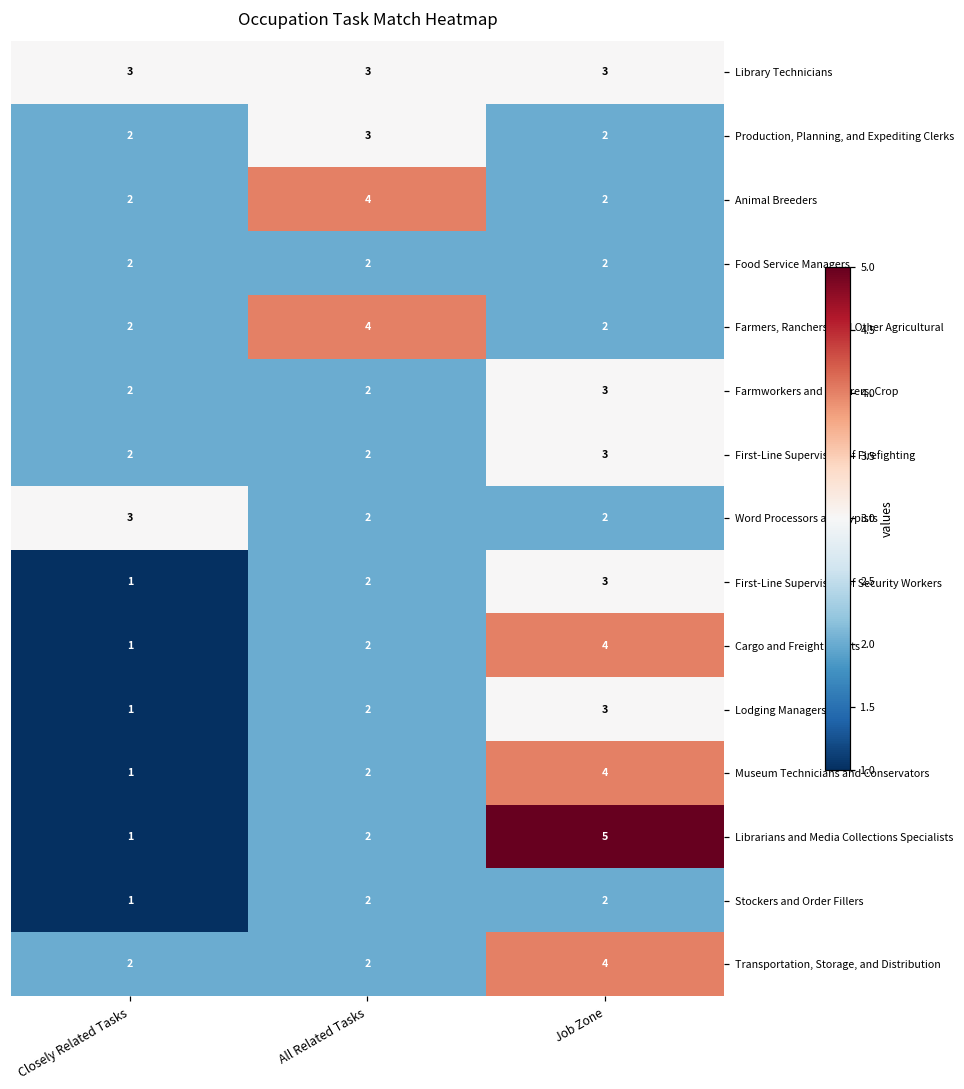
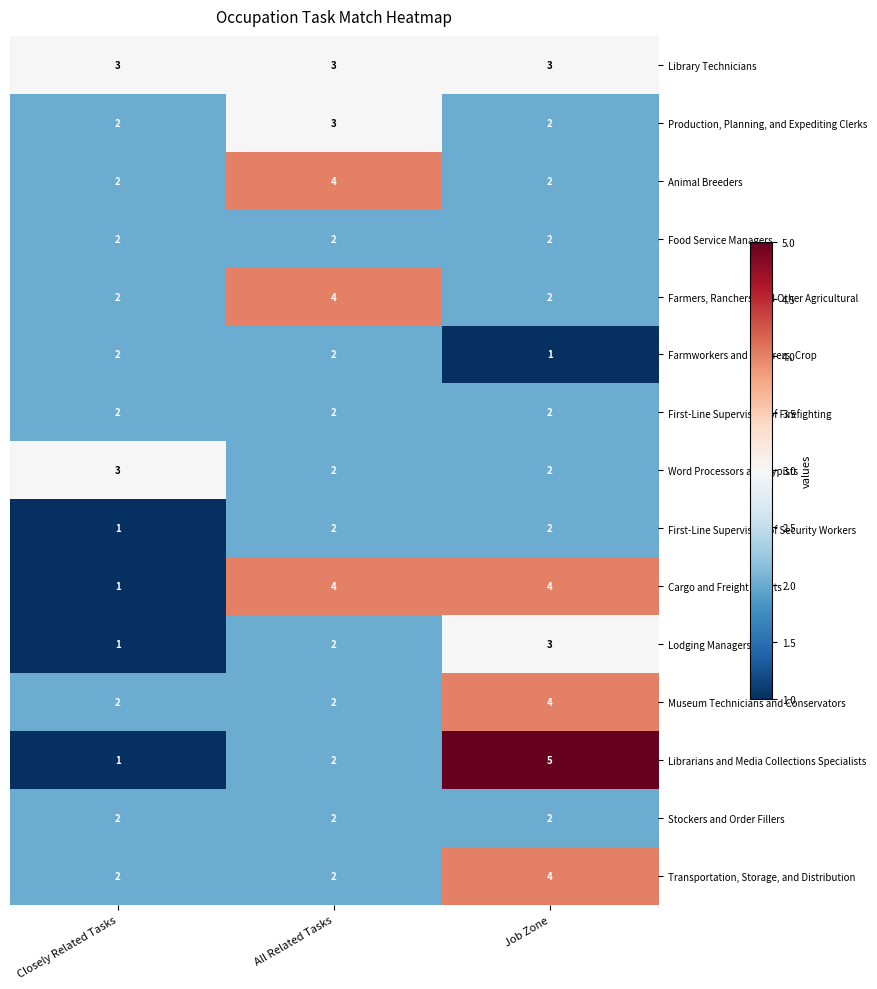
  {
    "Library Technicians": {
      "Closely Related Tasks": 3,
      "All Related Tasks": 3,
      "Job Zone": 3
    },
    "Production, Planning, and Expediting Clerks": {
      "Closely Related Tasks": 2,
      "All Related Tasks": 3,
      "Job Zone": 2
    },
    "Animal Breeders": {
      "Closely Related Tasks": 2,
      "All Related Tasks": 4,
      "Job Zone": 2
    },
    "Food Service Managers": {
      "Closely Related Tasks": 2,
      "All Related Tasks": 2,
      "Job Zone": 2
    },
    "Farmers, Ranchers, and Other Agricultural": {
      "Closely Related Tasks": 2,
      "All Related Tasks": 4,
      "Job Zone": 2
    },
    "Farmworkers and Laborers, Crop": {
      "Closely Related Tasks": 2,
      "All Related Tasks": 2,
-     "Job Zone": 3
+     "Job Zone": 1
    },
    "First-Line Supervisors of Firefighting": {
      "Closely Related Tasks": 2,
      "All Related Tasks": 2,
-     "Job Zone": 3
+     "Job Zone": 2
    },
    "Word Processors and Typists": {
      "Closely Related Tasks": 3,
      "All Related Tasks": 2,
      "Job Zone": 2
    },
    "First-Line Supervisors of Security Workers": {
      "Closely Related Tasks": 1,
      "All Related Tasks": 2,
-     "Job Zone": 3
+     "Job Zone": 2
    },
    "Cargo and Freight Agents": {
      "Closely Related Tasks": 1,
-     "All Related Tasks": 2,
+     "All Related Tasks": 4,
      "Job Zone": 4
    },
    "Lodging Managers": {
      "Closely Related Tasks": 1,
      "All Related Tasks": 2,
      "Job Zone": 3
    },
    "Museum Technicians and Conservators": {
-     "Closely Related Tasks": 1,
+     "Closely Related Tasks": 2,
      "All Related Tasks": 2,
      "Job Zone": 4
    },
    "Librarians and Media Collections Specialists": {
      "Closely Related Tasks": 1,
      "All Related Tasks": 2,
      "Job Zone": 5
    },
    "Stockers and Order Fillers": {
-     "Closely Related Tasks": 1,
+     "Closely Related Tasks": 2,
      "All Related Tasks": 2,
      "Job Zone": 2
    },
    "Transportation, Storage, and Distribution": {
      "Closely Related Tasks": 2,
      "All Related Tasks": 2,
      "Job Zone": 4
    }
  }
